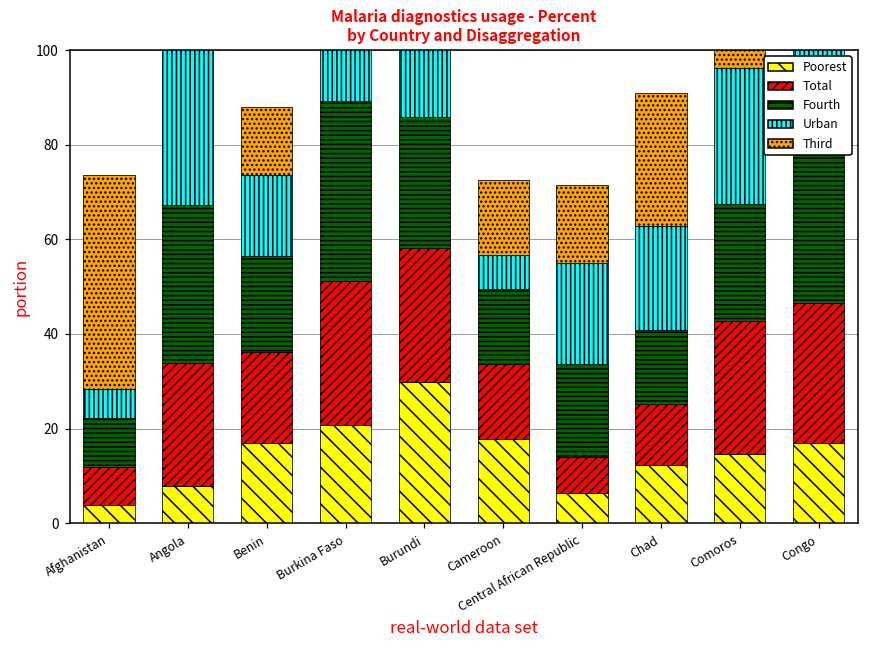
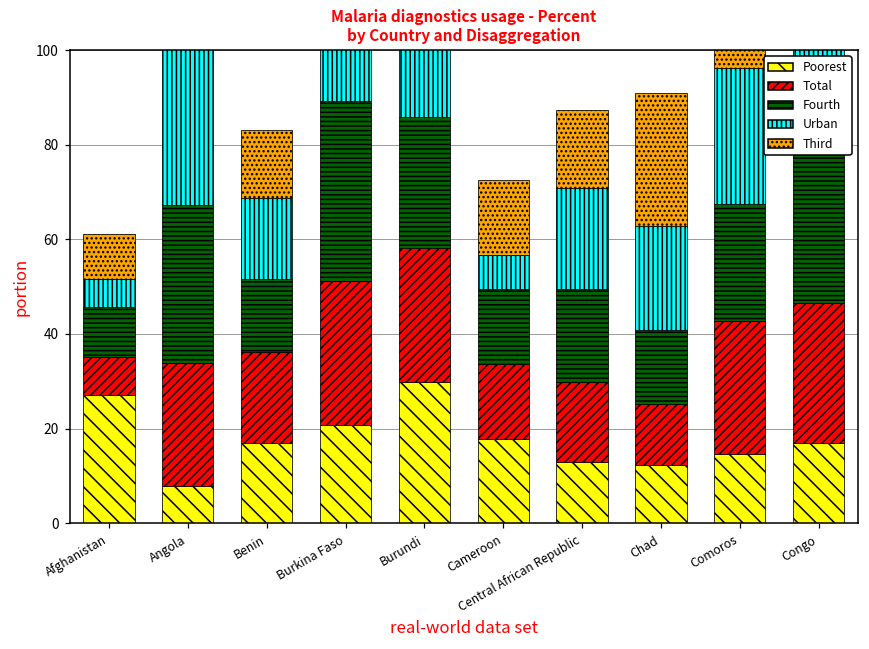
  {
    "Poorest": {
-     "Afghanistan": 4,
+     "Afghanistan": 27,
      "Angola": 8,
      "Benin": 17,
      "Burkina Faso": 21,
      "Burundi": 30,
      "Cameroon": 18,
-     "Central African Republic": 6,
+     "Central African Republic": 13,
      "Chad": 12,
      "Comoros": 15,
      "Congo": 17
    },
    "Total": {
      "Afghanistan": 8,
      "Angola": 26,
      "Benin": 19,
      "Burkina Faso": 30,
      "Burundi": 28,
      "Cameroon": 16,
-     "Central African Republic": 8,
+     "Central African Republic": 17,
      "Chad": 13,
      "Comoros": 28,
      "Congo": 30
    },
    "Fourth": {
      "Afghanistan": 11,
      "Angola": 33,
-     "Benin": 20,
+     "Benin": 16,
      "Burkina Faso": 38,
      "Burundi": 28,
      "Cameroon": 16,
      "Central African Republic": 20,
      "Chad": 16,
      "Comoros": 25
    },
    "Urban": {
      "Afghanistan": 6,
      "Benin": 17,
      "Cameroon": 7,
      "Central African Republic": 21,
      "Chad": 22,
      "Comoros": 29
    },
    "Third": {
-     "Afghanistan": 45,
+     "Afghanistan": 10,
      "Benin": 14,
      "Cameroon": 16,
      "Central African Republic": 17,
      "Chad": 28
    }
  }
